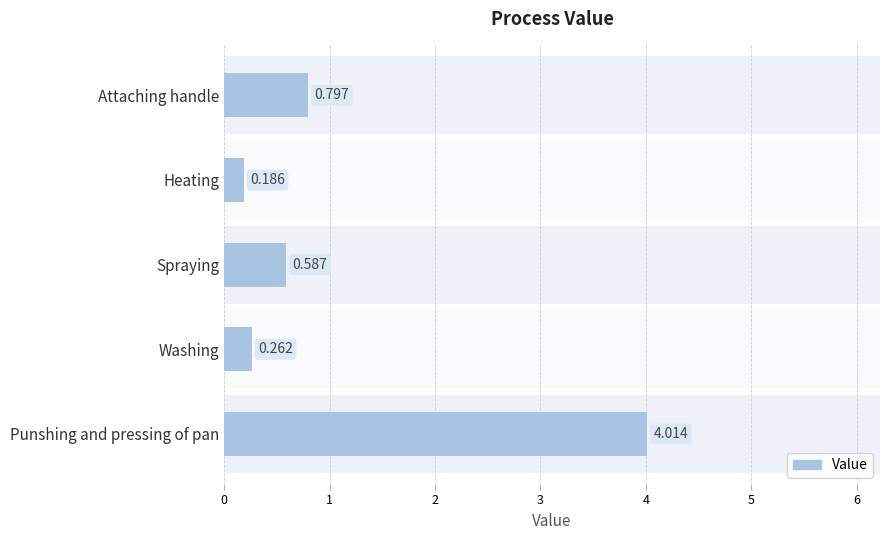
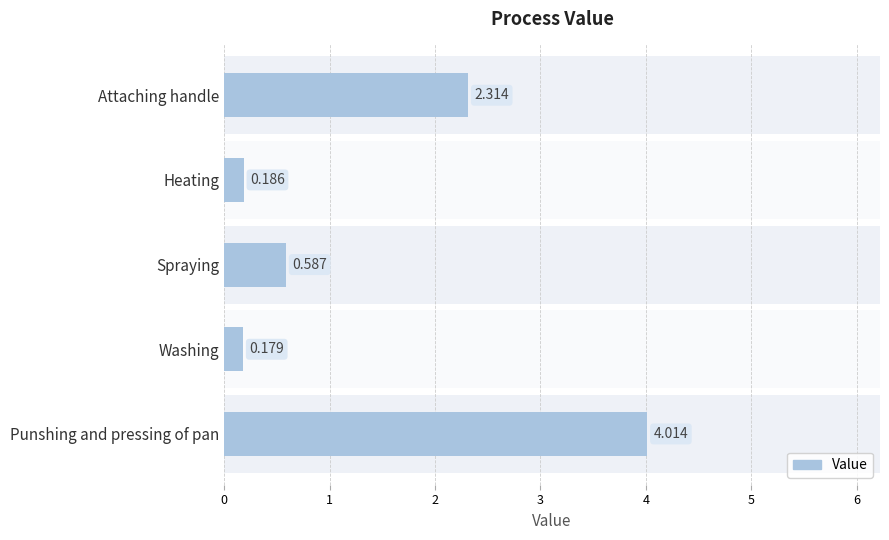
  {
    "Value": {
-     "Attaching handle": 0.797,
-     "Washing": 0.262
+     "Attaching handle": 2.314,
+     "Washing": 0.179
    }
  }
